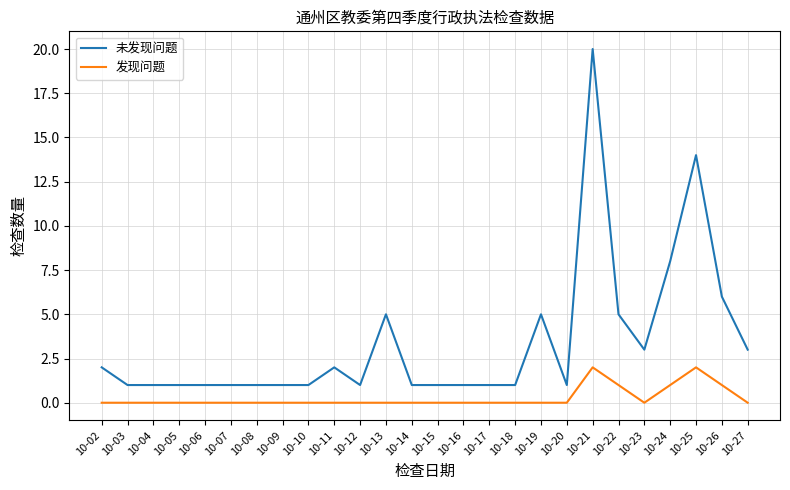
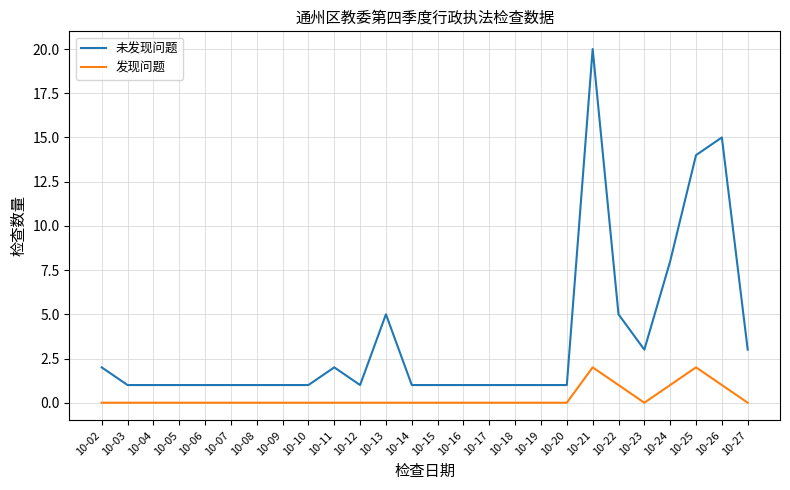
  {
    "未发现问题": {
      "10-02": 2,
      "10-03": 1,
      "10-04": 1,
      "10-05": 1,
      "10-06": 1,
      "10-07": 1,
      "10-08": 1,
      "10-09": 1,
      "10-10": 1,
      "10-11": 2,
      "10-12": 1,
      "10-13": 5,
      "10-14": 1,
      "10-15": 1,
      "10-16": 1,
      "10-17": 1,
      "10-18": 1,
-     "10-19": 5,
+     "10-19": 1,
      "10-20": 1,
      "10-21": 20,
      "10-22": 5,
      "10-23": 3,
      "10-24": 8,
      "10-25": 14,
-     "10-26": 6,
+     "10-26": 15,
      "10-27": 3
    },
    "发现问题": {
      "10-02": 0,
      "10-03": 0,
      "10-04": 0,
      "10-05": 0,
      "10-06": 0,
      "10-07": 0,
      "10-08": 0,
      "10-09": 0,
      "10-10": 0,
      "10-11": 0,
      "10-12": 0,
      "10-13": 0,
      "10-14": 0,
      "10-15": 0,
      "10-16": 0,
      "10-17": 0,
      "10-18": 0,
      "10-19": 0,
      "10-20": 0,
      "10-21": 2,
      "10-22": 1,
      "10-23": 0,
      "10-24": 1,
      "10-25": 2,
      "10-26": 1,
      "10-27": 0
    }
  }
